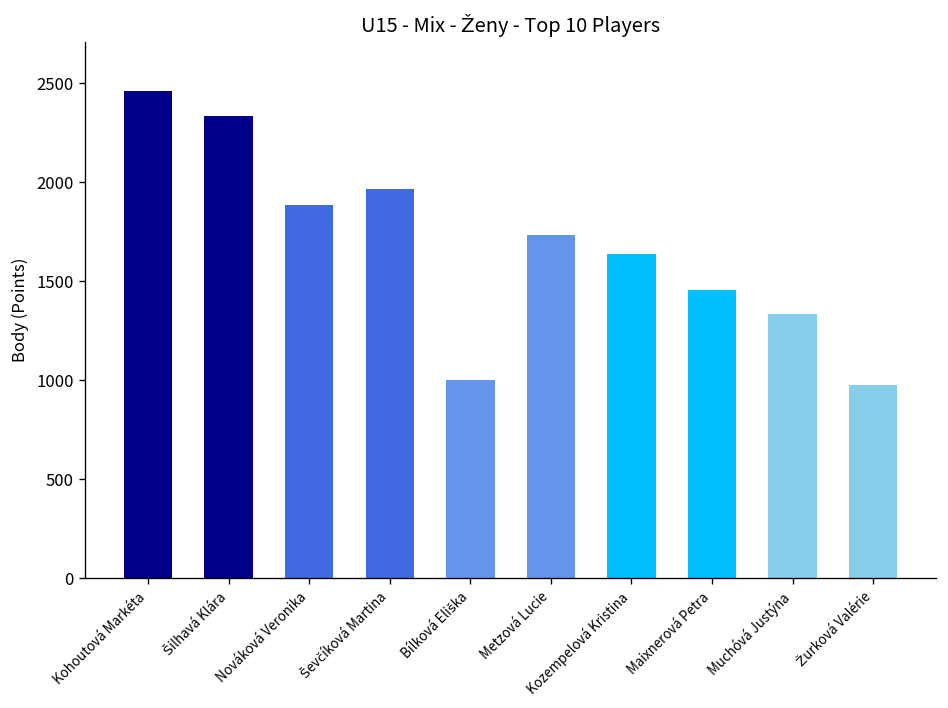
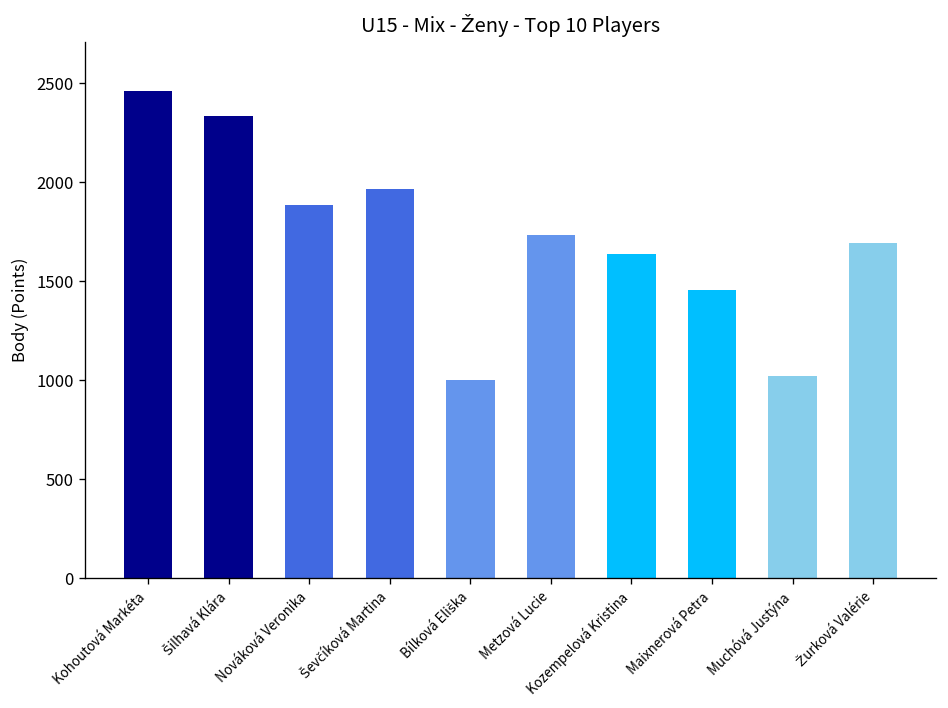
  {
    "Kohoutová Markéta": 2460,
    "Šilhavá Klára": 2340,
    "Nováková Veronika": 1890,
    "Ševčíková Martina": 1970,
    "Bílková Eliška": 1000,
    "Metzová Lucie": 1730,
    "Kozempelová Kristina": 1640,
    "Maixnerová Petra": 1460,
-   "Muchóvá Justýna": 1330,
-   "Žurková Valérie": 980
+   "Muchóvá Justýna": 1020,
+   "Žurková Valérie": 1690
  }
